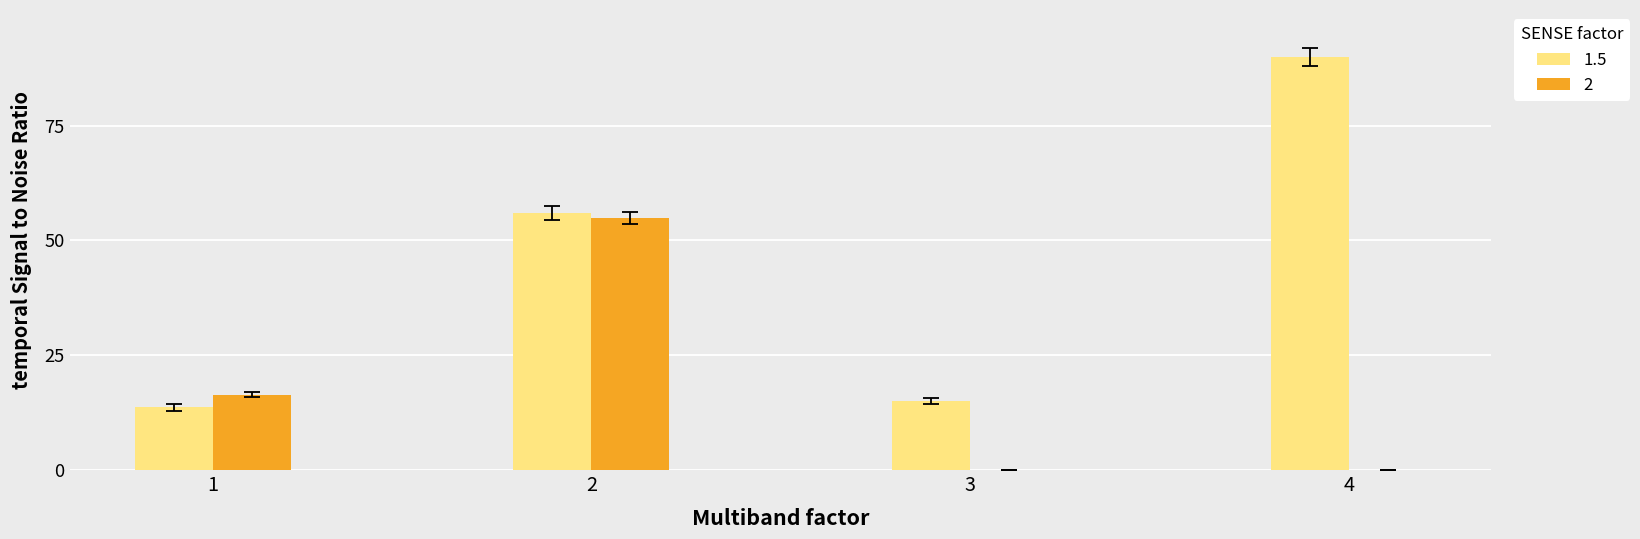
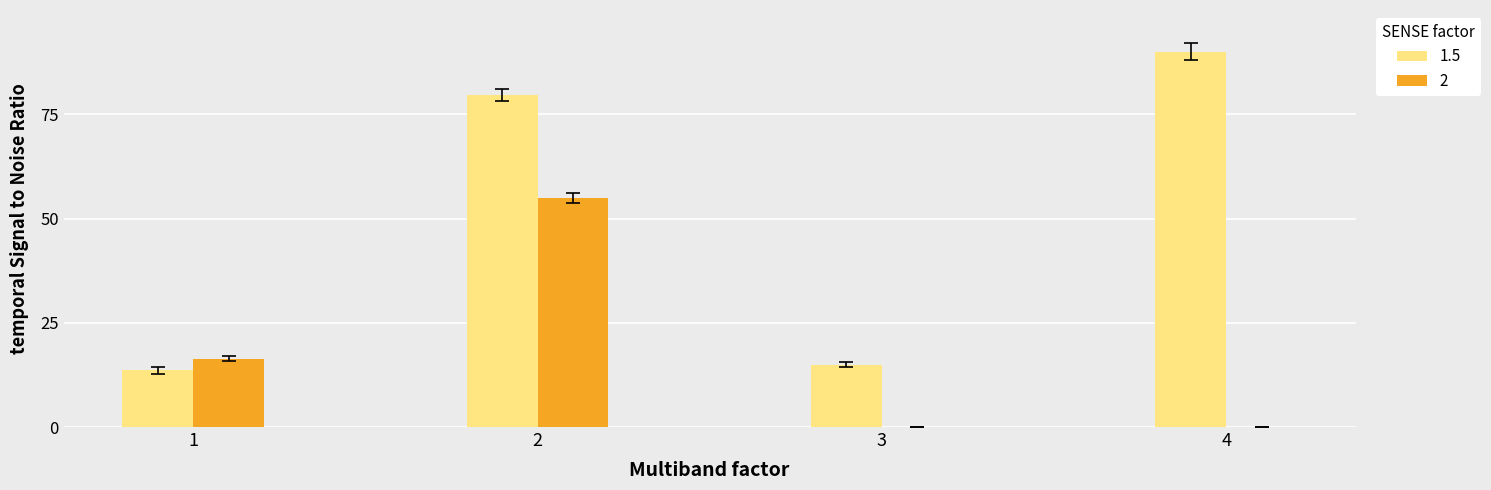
  {
    "1.5": {
      "1": 14,
-     "2": 56,
+     "2": 80,
      "3": 15,
      "4": 90
    },
    "2": {
      "1": 16,
      "2": 55,
      "3": 0,
      "4": 0
    }
  }
